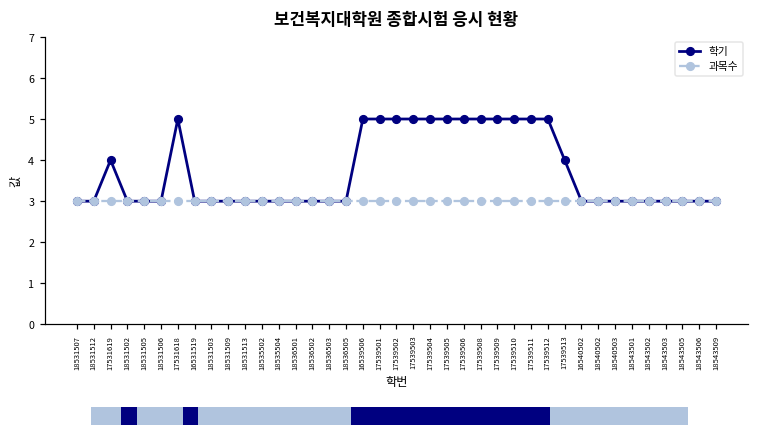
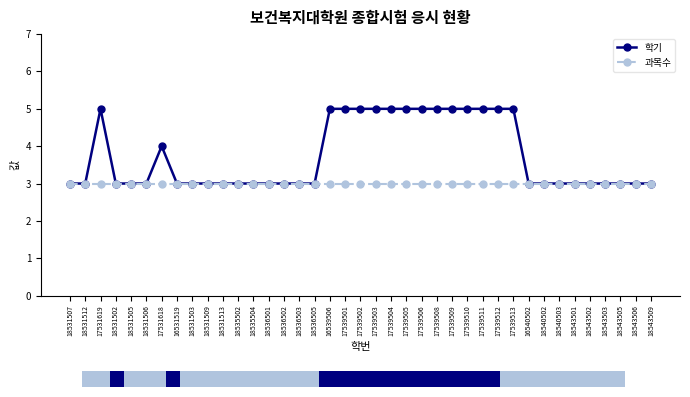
  {
    "보건복지대학원 종합시험 응시 현황": {
      "학기": {
-       "17531619": 4,
-       "17531618": 5,
+       "17531619": 5,
+       "17531618": 4,
        "16539506": 5,
        "17539501": 5,
        "17539502": 5,
        "17539503": 5,
        "17539504": 5,
        "17539505": 5,
        "17539506": 5,
        "17539508": 5,
        "17539509": 5,
        "17539510": 5,
        "17539511": 5,
        "17539512": 5,
-       "17539513": 4
+       "17539513": 5
      },
      "과목수": {
        "17531619": 3,
        "17531618": 3,
        "16539506": 3,
        "17539501": 3,
        "17539502": 3,
        "17539503": 3,
        "17539504": 3,
        "17539505": 3,
        "17539506": 3,
        "17539508": 3,
        "17539509": 3,
        "17539510": 3,
        "17539511": 3,
        "17539512": 3,
        "17539513": 3
      }
    }
  }
